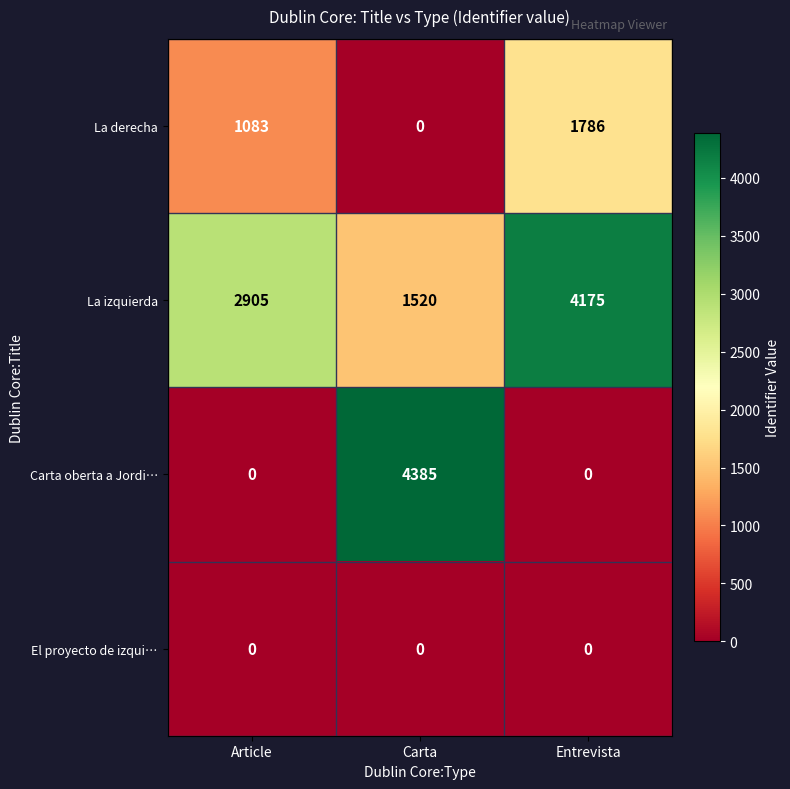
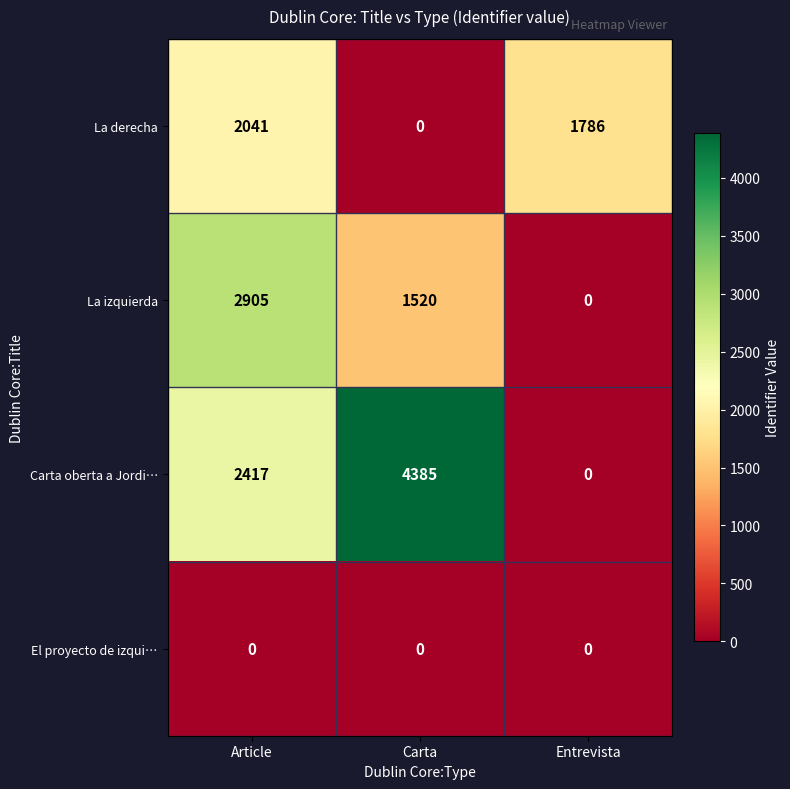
  {
    "La derecha": {
-     "Article": 1083,
+     "Article": 2041,
      "Carta": 0,
      "Entrevista": 1786
    },
    "La izquierda": {
      "Article": 2905,
      "Carta": 1520,
-     "Entrevista": 4175
+     "Entrevista": 0
    },
    "Carta oberta a Jordi…": {
-     "Article": 0,
+     "Article": 2417,
      "Carta": 4385,
      "Entrevista": 0
    },
    "El proyecto de izqui…": {
      "Article": 0,
      "Carta": 0,
      "Entrevista": 0
    }
  }
